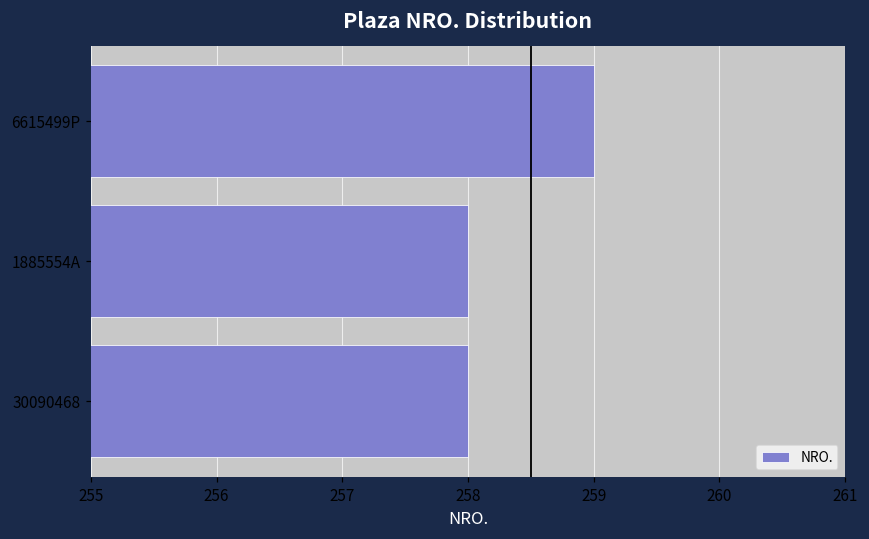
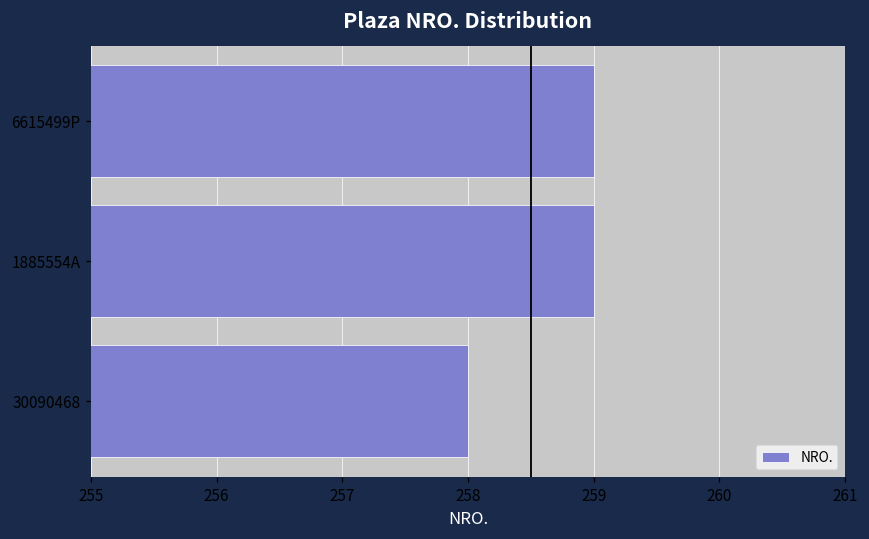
  {
    "6615499P": 259,
-   "1885554A": 258,
+   "1885554A": 259,
    "30090468": 258
  }
